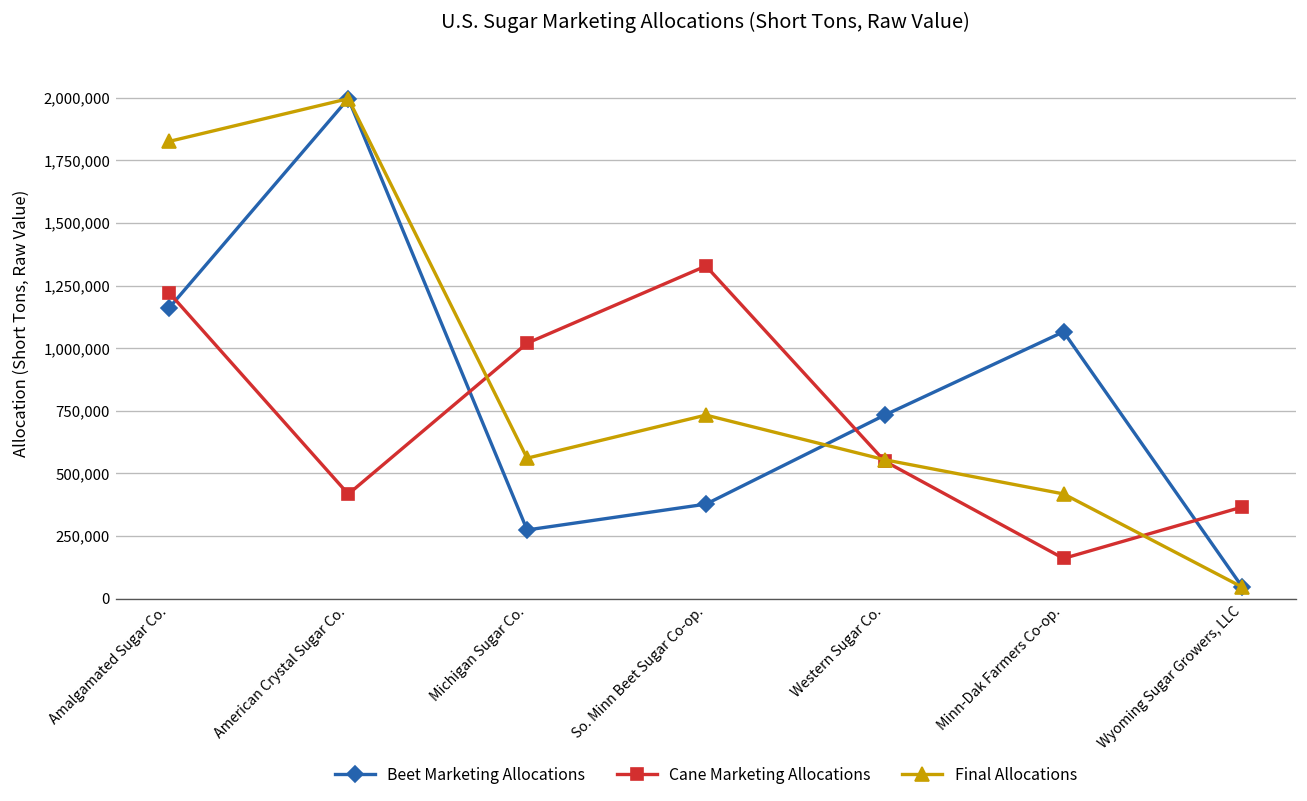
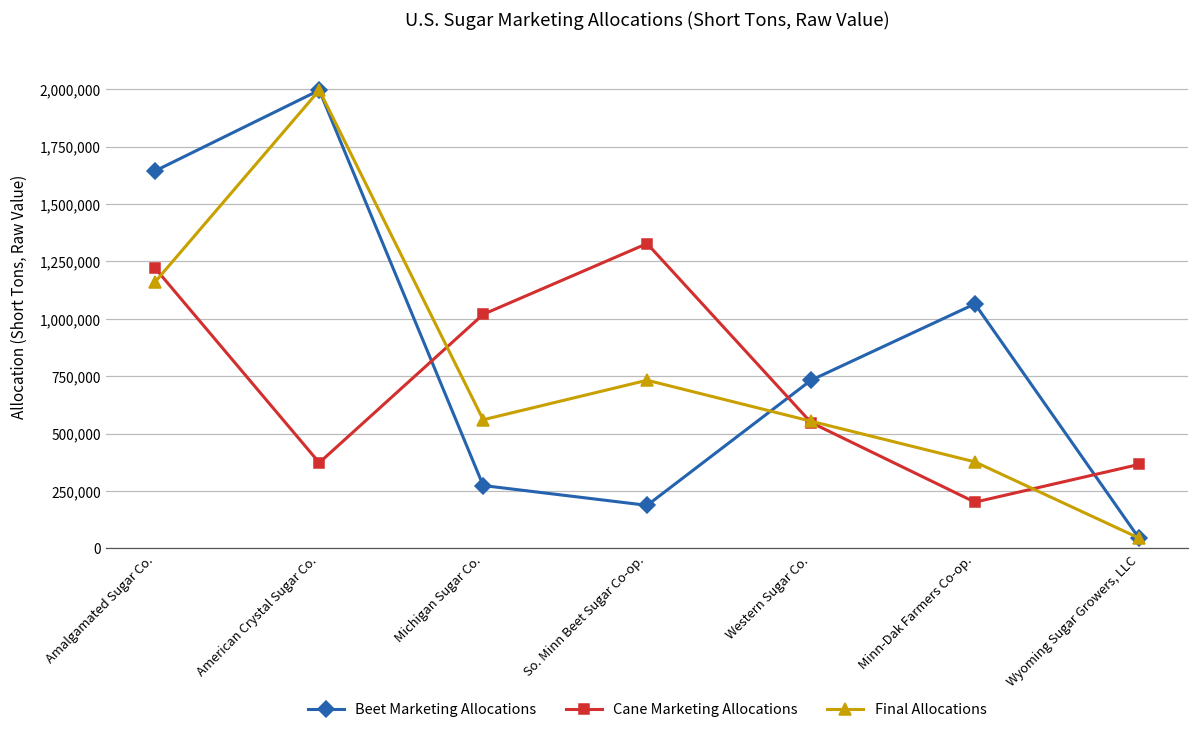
  {
    "Beet Marketing Allocations": {
-     "Amalgamated Sugar Co.": "1,160,000",
+     "Amalgamated Sugar Co.": "1,650,000",
      "Michigan Sugar Co.": "270,000",
-     "So. Minn Beet Sugar Co-op.": "380,000",
+     "So. Minn Beet Sugar Co-op.": "190,000",
      "Western Sugar Co.": "730,000",
      "Minn-Dak Farmers Co-op.": "1,070,000"
    },
    "Cane Marketing Allocations": {
      "Amalgamated Sugar Co.": "1,220,000",
-     "American Crystal Sugar Co.": "420,000",
+     "American Crystal Sugar Co.": "370,000",
      "Michigan Sugar Co.": "1,020,000",
      "So. Minn Beet Sugar Co-op.": "1,330,000",
-     "Minn-Dak Farmers Co-op.": "160,000",
+     "Minn-Dak Farmers Co-op.": "200,000",
      "Wyoming Sugar Growers, LLC": "370,000"
    },
    "Final Allocations": {
-     "Amalgamated Sugar Co.": "1,830,000",
+     "Amalgamated Sugar Co.": "1,160,000",
      "Michigan Sugar Co.": "560,000",
      "So. Minn Beet Sugar Co-op.": "730,000",
-     "Minn-Dak Farmers Co-op.": "420,000"
+     "Minn-Dak Farmers Co-op.": "380,000"
    }
  }
